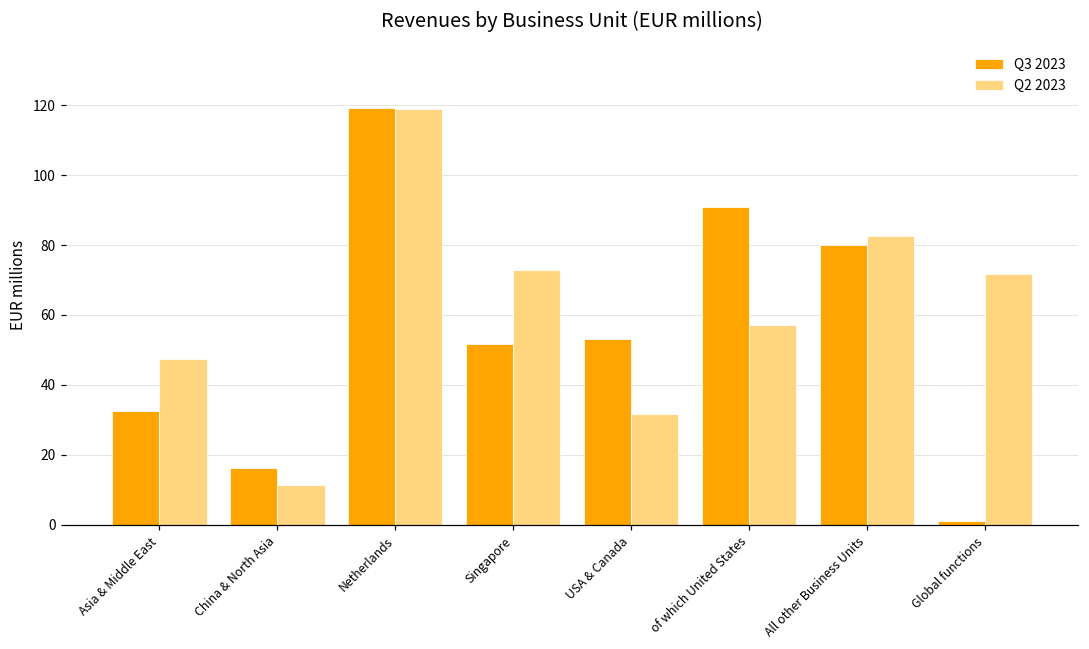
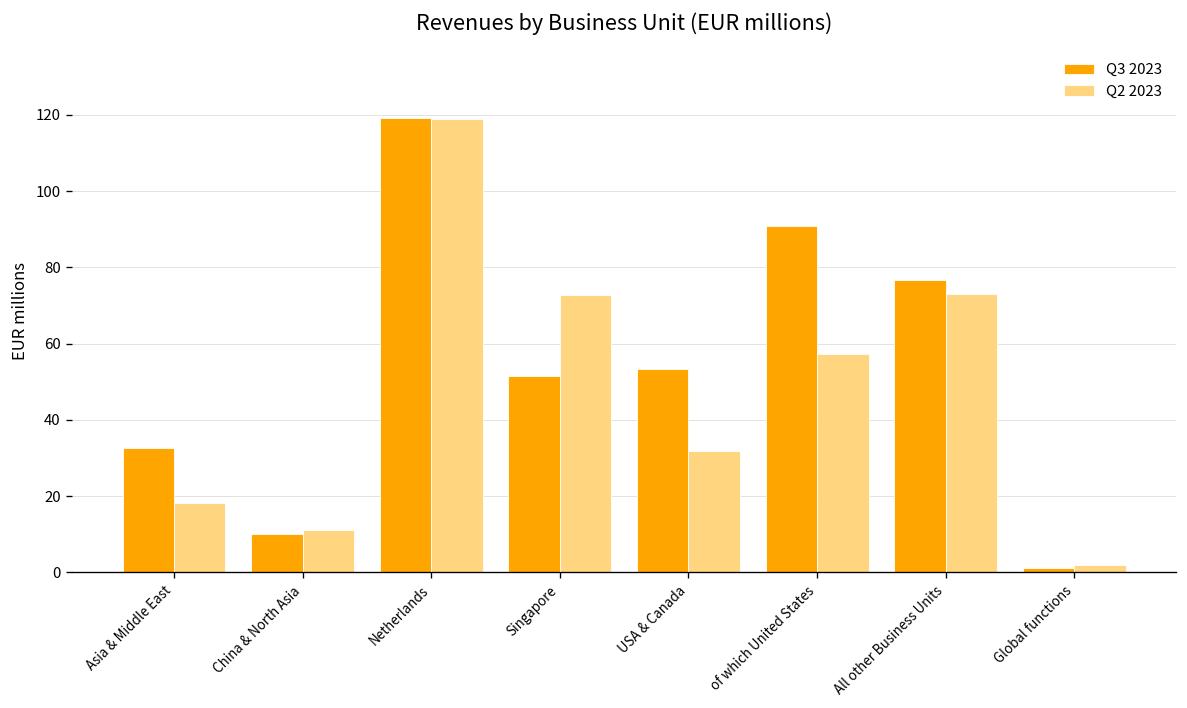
  {
    "Q3 2023": {
      "Asia & Middle East": 33,
-     "China & North Asia": 16,
+     "China & North Asia": 10,
      "Netherlands": 119,
      "Singapore": 52,
      "USA & Canada": 53,
      "of which United States": 91,
-     "All other Business Units": 80,
+     "All other Business Units": 77,
      "Global functions": 1
    },
    "Q2 2023": {
-     "Asia & Middle East": 47,
+     "Asia & Middle East": 18,
      "China & North Asia": 11,
      "Netherlands": 119,
      "Singapore": 73,
      "USA & Canada": 32,
      "of which United States": 57,
-     "All other Business Units": 83,
-     "Global functions": 72
+     "All other Business Units": 73,
+     "Global functions": 2
    }
  }
